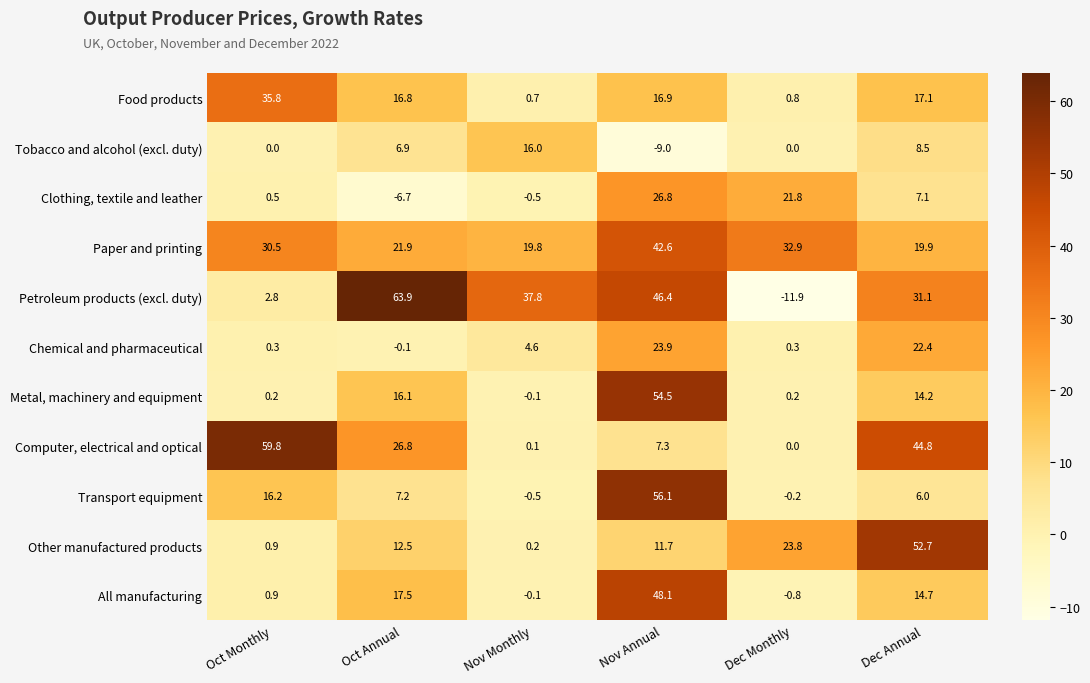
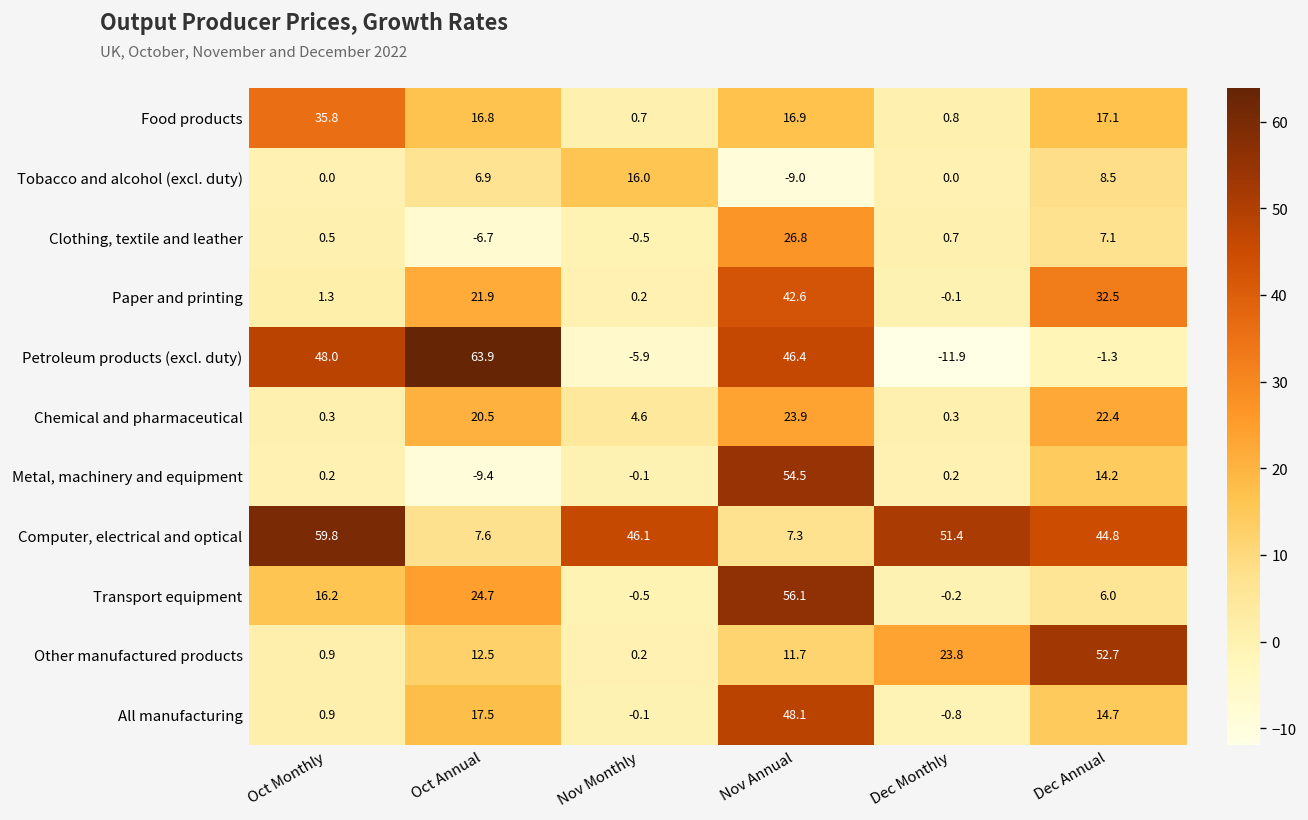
  {
    "Food products": {
      "Oct Monthly": 35.8,
      "Oct Annual": 16.8,
      "Nov Monthly": 0.7,
      "Nov Annual": 16.9,
      "Dec Monthly": 0.8,
      "Dec Annual": 17.1
    },
    "Tobacco and alcohol (excl. duty)": {
      "Oct Monthly": 0.0,
      "Oct Annual": 6.9,
      "Nov Monthly": 16.0,
      "Nov Annual": -9.0,
      "Dec Monthly": 0.0,
      "Dec Annual": 8.5
    },
    "Clothing, textile and leather": {
      "Oct Monthly": 0.5,
      "Oct Annual": -6.7,
      "Nov Monthly": -0.5,
      "Nov Annual": 26.8,
-     "Dec Monthly": 21.8,
+     "Dec Monthly": 0.7,
      "Dec Annual": 7.1
    },
    "Paper and printing": {
-     "Oct Monthly": 30.5,
+     "Oct Monthly": 1.3,
      "Oct Annual": 21.9,
-     "Nov Monthly": 19.8,
+     "Nov Monthly": 0.2,
      "Nov Annual": 42.6,
-     "Dec Monthly": 32.9,
-     "Dec Annual": 19.9
+     "Dec Monthly": -0.1,
+     "Dec Annual": 32.5
    },
    "Petroleum products (excl. duty)": {
-     "Oct Monthly": 2.8,
+     "Oct Monthly": 48.0,
      "Oct Annual": 63.9,
-     "Nov Monthly": 37.8,
+     "Nov Monthly": -5.9,
      "Nov Annual": 46.4,
      "Dec Monthly": -11.9,
-     "Dec Annual": 31.1
+     "Dec Annual": -1.3
    },
    "Chemical and pharmaceutical": {
      "Oct Monthly": 0.3,
-     "Oct Annual": -0.1,
+     "Oct Annual": 20.5,
      "Nov Monthly": 4.6,
      "Nov Annual": 23.9,
      "Dec Monthly": 0.3,
      "Dec Annual": 22.4
    },
    "Metal, machinery and equipment": {
      "Oct Monthly": 0.2,
-     "Oct Annual": 16.1,
+     "Oct Annual": -9.4,
      "Nov Monthly": -0.1,
      "Nov Annual": 54.5,
      "Dec Monthly": 0.2,
      "Dec Annual": 14.2
    },
    "Computer, electrical and optical": {
      "Oct Monthly": 59.8,
-     "Oct Annual": 26.8,
-     "Nov Monthly": 0.1,
+     "Oct Annual": 7.6,
+     "Nov Monthly": 46.1,
      "Nov Annual": 7.3,
-     "Dec Monthly": 0.0,
+     "Dec Monthly": 51.4,
      "Dec Annual": 44.8
    },
    "Transport equipment": {
      "Oct Monthly": 16.2,
-     "Oct Annual": 7.2,
+     "Oct Annual": 24.7,
      "Nov Monthly": -0.5,
      "Nov Annual": 56.1,
      "Dec Monthly": -0.2,
      "Dec Annual": 6.0
    },
    "Other manufactured products": {
      "Oct Monthly": 0.9,
      "Oct Annual": 12.5,
      "Nov Monthly": 0.2,
      "Nov Annual": 11.7,
      "Dec Monthly": 23.8,
      "Dec Annual": 52.7
    },
    "All manufacturing": {
      "Oct Monthly": 0.9,
      "Oct Annual": 17.5,
      "Nov Monthly": -0.1,
      "Nov Annual": 48.1,
      "Dec Monthly": -0.8,
      "Dec Annual": 14.7
    }
  }
